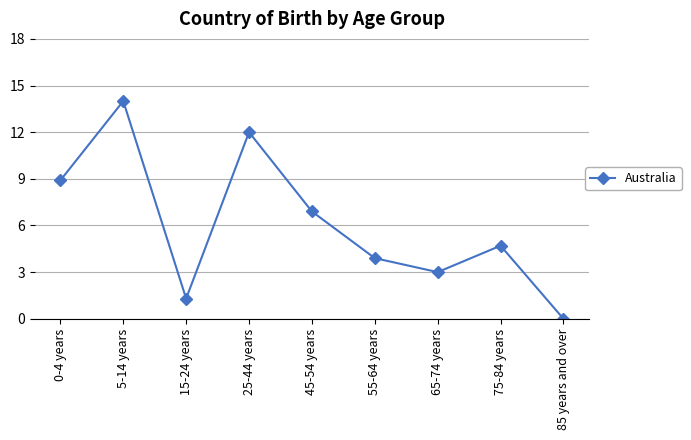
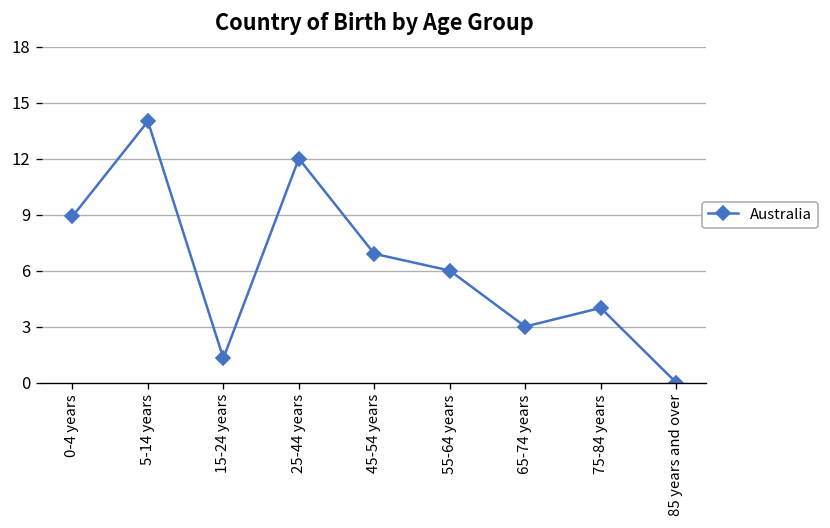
  {
    "0-4 years": 8.9,
    "5-14 years": 14.0,
    "15-24 years": 1.3,
    "25-44 years": 12.0,
    "45-54 years": 6.9,
-   "55-64 years": 3.9,
+   "55-64 years": 6.0,
    "65-74 years": 3.0,
-   "75-84 years": 4.7,
+   "75-84 years": 4.0,
    "85 years and over": 0.0
  }
